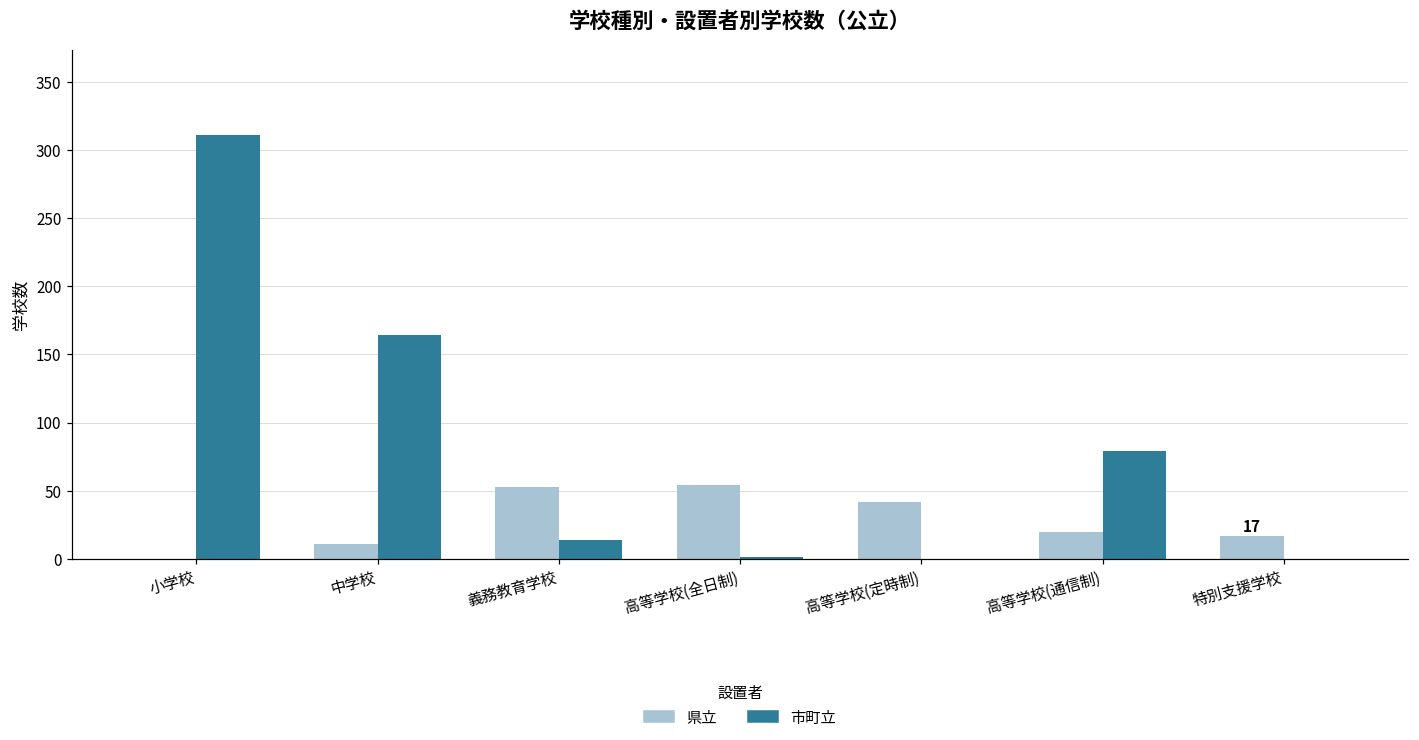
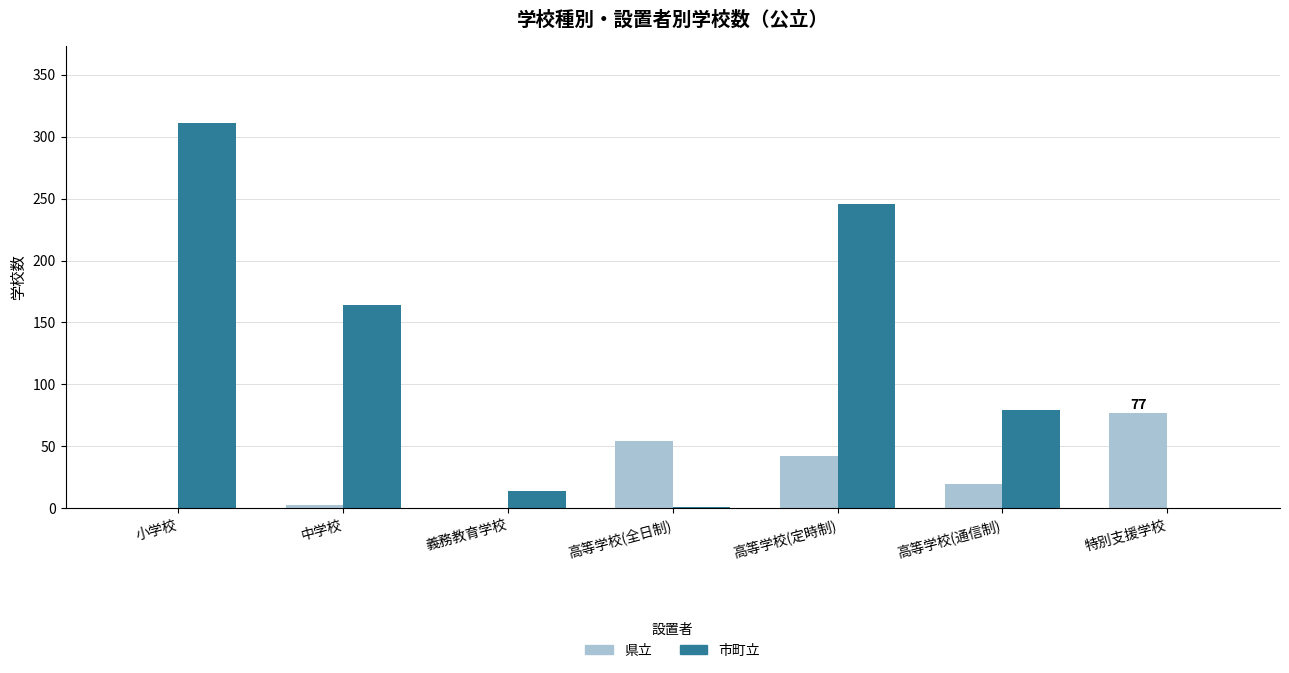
  {
    "県立": {
-     "中学校": 11,
-     "義務教育学校": 53,
-     "特別支援学校": 17
+     "中学校": 3,
+     "義務教育学校": 0,
+     "特別支援学校": 77
    },
    "市町立": {
      "小学校": 311,
      "中学校": 164,
      "義務教育学校": 14,
-     "高等学校(定時制)": 0,
+     "高等学校(定時制)": 246,
      "高等学校(通信制)": 79,
      "特別支援学校": 0
    }
  }
